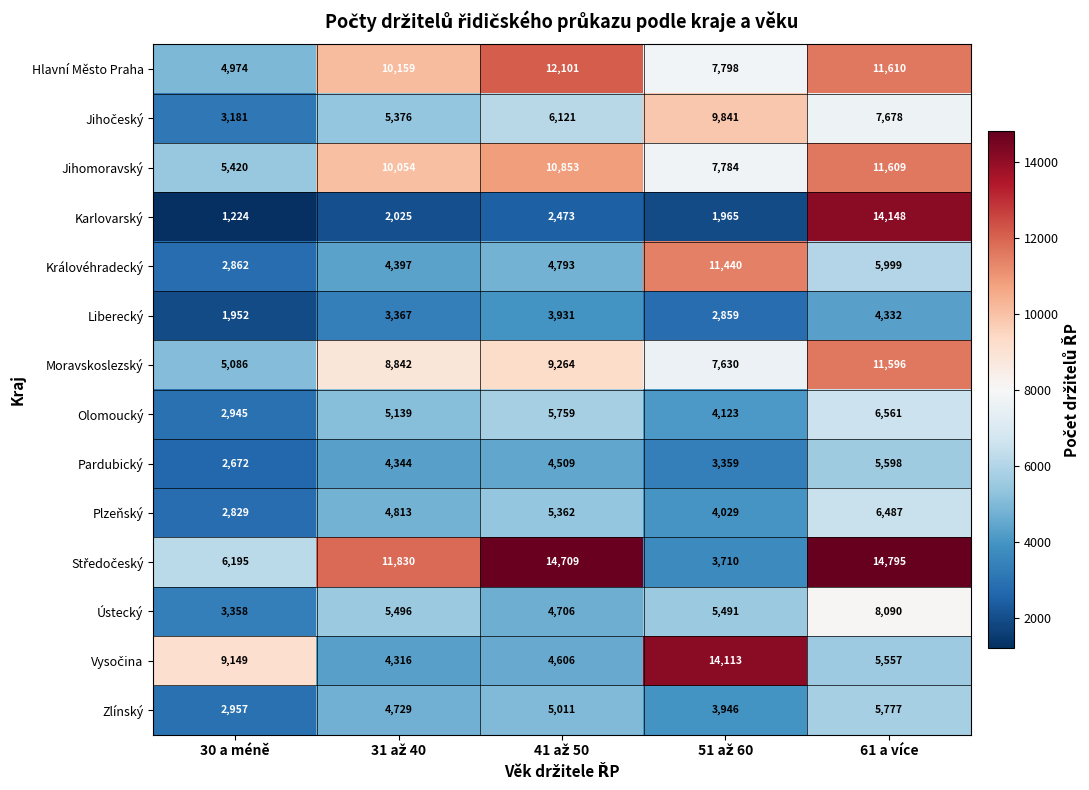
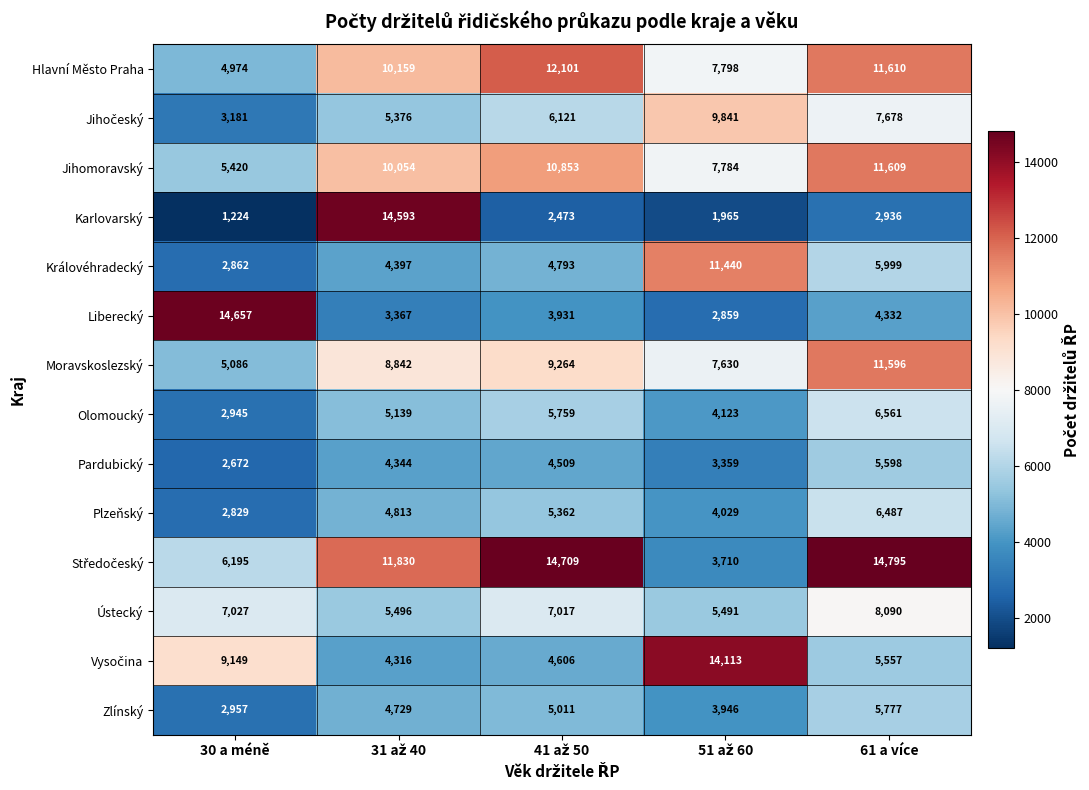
  {
    "Hlavní Město Praha": {
      "30 a méně": "4,974",
      "31 až 40": "10,159",
      "41 až 50": "12,101",
      "51 až 60": "7,798",
      "61 a více": "11,610"
    },
    "Jihočeský": {
      "30 a méně": "3,181",
      "31 až 40": "5,376",
      "41 až 50": "6,121",
      "51 až 60": "9,841",
      "61 a více": "7,678"
    },
    "Jihomoravský": {
      "30 a méně": "5,420",
      "31 až 40": "10,054",
      "41 až 50": "10,853",
      "51 až 60": "7,784",
      "61 a více": "11,609"
    },
    "Karlovarský": {
      "30 a méně": "1,224",
-     "31 až 40": "2,025",
+     "31 až 40": "14,593",
      "41 až 50": "2,473",
      "51 až 60": "1,965",
-     "61 a více": "14,148"
+     "61 a více": "2,936"
    },
    "Královéhradecký": {
      "30 a méně": "2,862",
      "31 až 40": "4,397",
      "41 až 50": "4,793",
      "51 až 60": "11,440",
      "61 a více": "5,999"
    },
    "Liberecký": {
-     "30 a méně": "1,952",
+     "30 a méně": "14,657",
      "31 až 40": "3,367",
      "41 až 50": "3,931",
      "51 až 60": "2,859",
      "61 a více": "4,332"
    },
    "Moravskoslezský": {
      "30 a méně": "5,086",
      "31 až 40": "8,842",
      "41 až 50": "9,264",
      "51 až 60": "7,630",
      "61 a více": "11,596"
    },
    "Olomoucký": {
      "30 a méně": "2,945",
      "31 až 40": "5,139",
      "41 až 50": "5,759",
      "51 až 60": "4,123",
      "61 a více": "6,561"
    },
    "Pardubický": {
      "30 a méně": "2,672",
      "31 až 40": "4,344",
      "41 až 50": "4,509",
      "51 až 60": "3,359",
      "61 a více": "5,598"
    },
    "Plzeňský": {
      "30 a méně": "2,829",
      "31 až 40": "4,813",
      "41 až 50": "5,362",
      "51 až 60": "4,029",
      "61 a více": "6,487"
    },
    "Středočeský": {
      "30 a méně": "6,195",
      "31 až 40": "11,830",
      "41 až 50": "14,709",
      "51 až 60": "3,710",
      "61 a více": "14,795"
    },
    "Ústecký": {
-     "30 a méně": "3,358",
+     "30 a méně": "7,027",
      "31 až 40": "5,496",
-     "41 až 50": "4,706",
+     "41 až 50": "7,017",
      "51 až 60": "5,491",
      "61 a více": "8,090"
    },
    "Vysočina": {
      "30 a méně": "9,149",
      "31 až 40": "4,316",
      "41 až 50": "4,606",
      "51 až 60": "14,113",
      "61 a více": "5,557"
    },
    "Zlínský": {
      "30 a méně": "2,957",
      "31 až 40": "4,729",
      "41 až 50": "5,011",
      "51 až 60": "3,946",
      "61 a více": "5,777"
    }
  }
